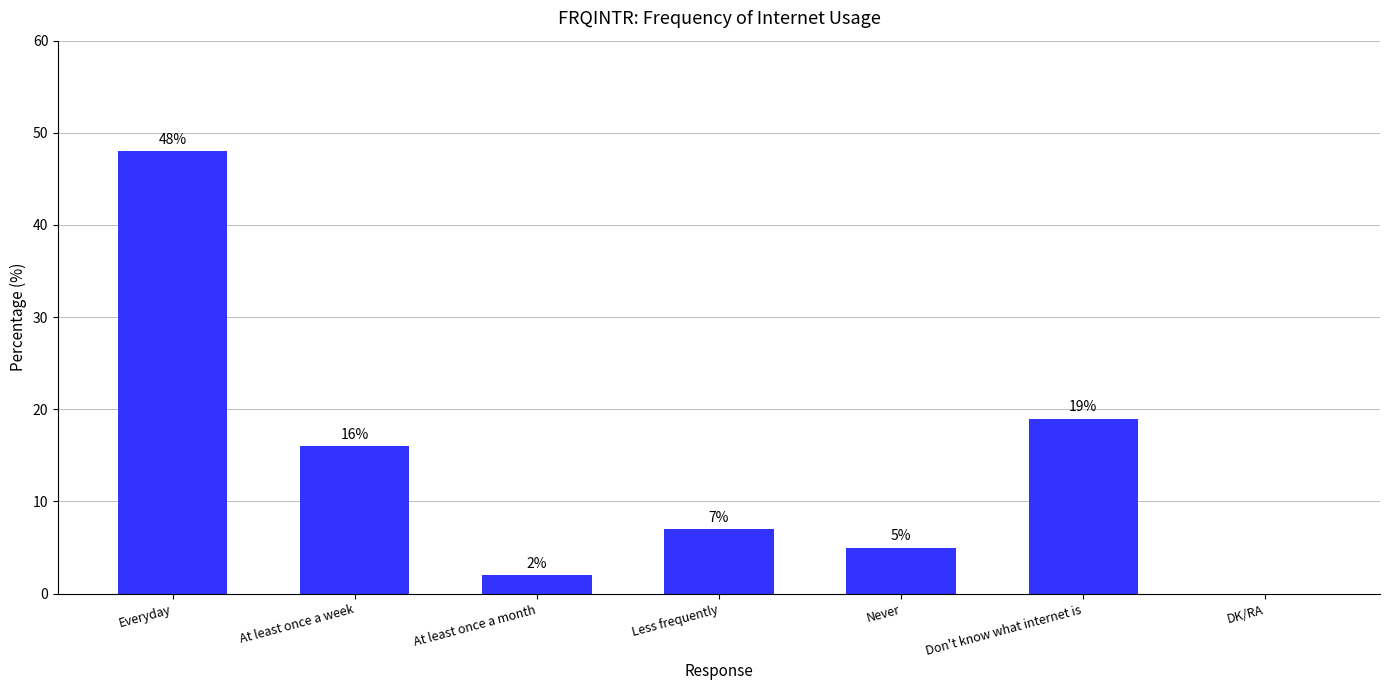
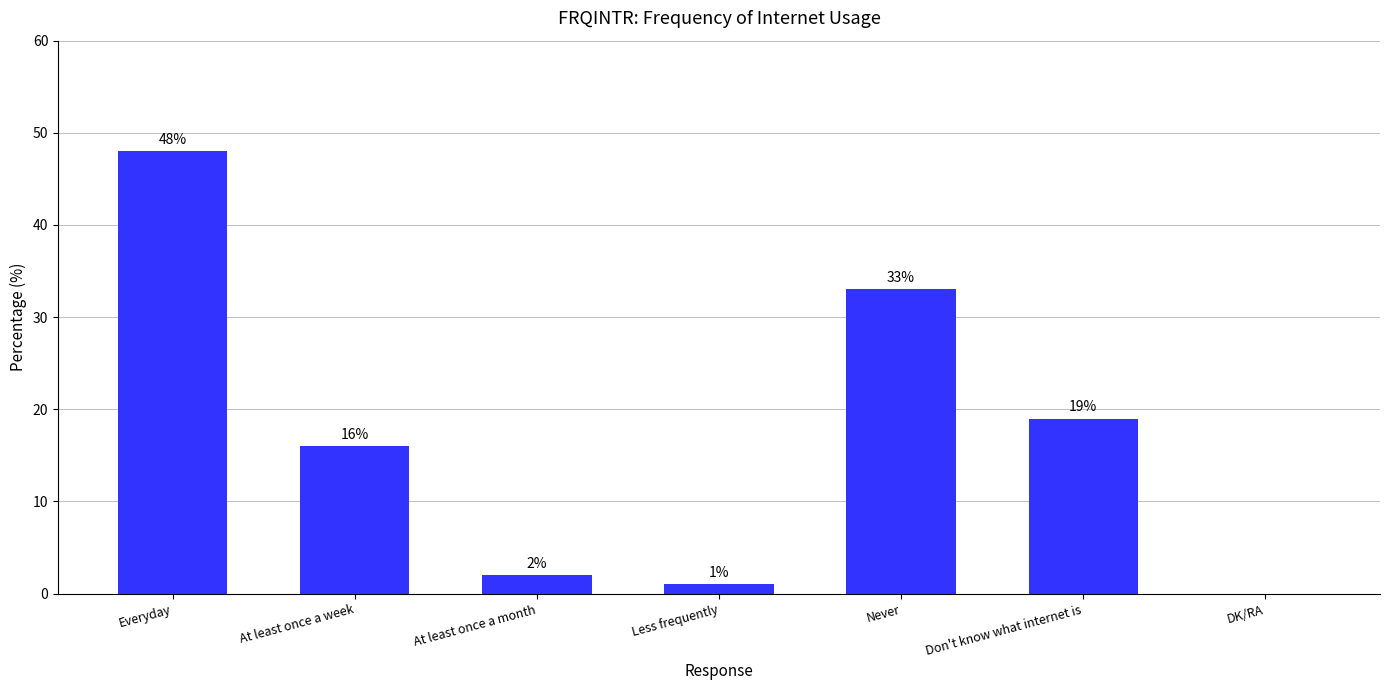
  {
    "Everyday": "48%",
    "At least once a week": "16%",
    "At least once a month": "2%",
-   "Less frequently": "7%",
-   "Never": "5%",
+   "Less frequently": "1%",
+   "Never": "33%",
    "Don't know what internet is": "19%"
  }
